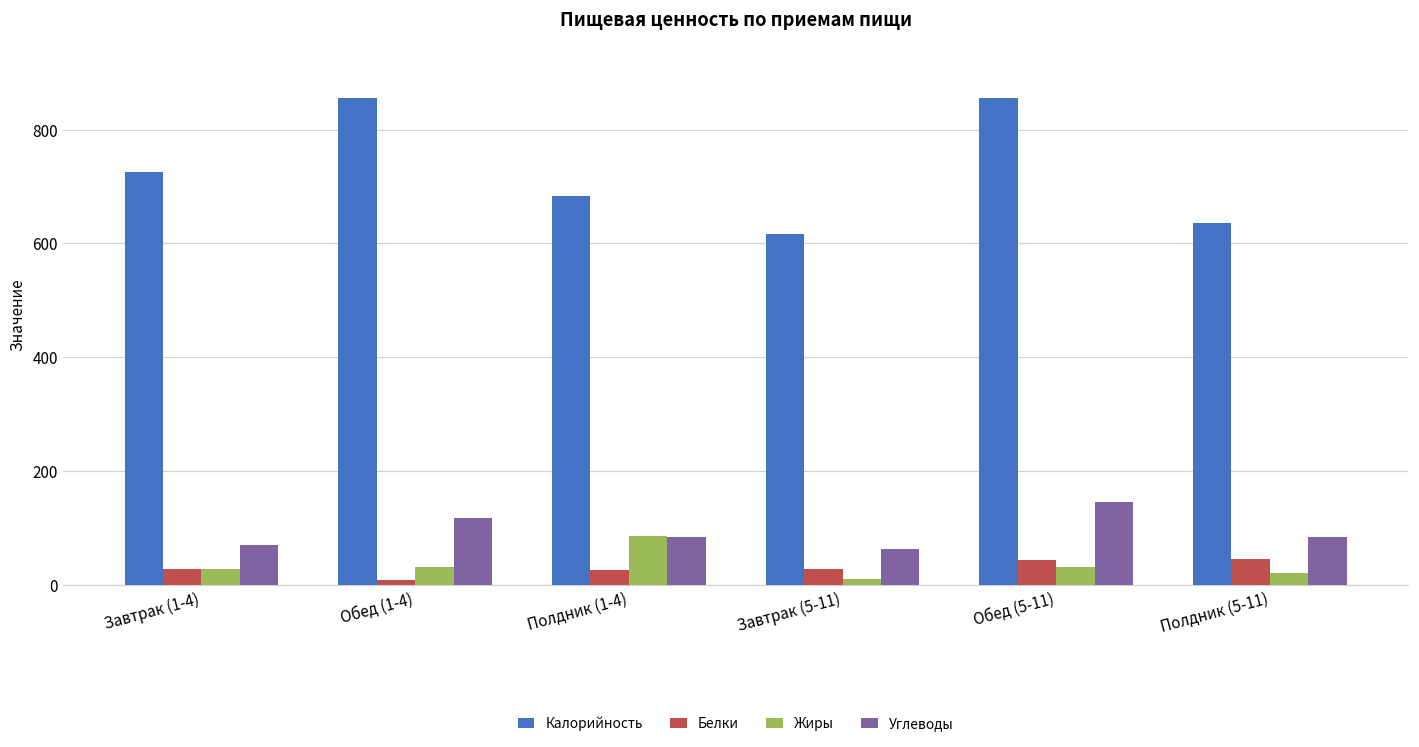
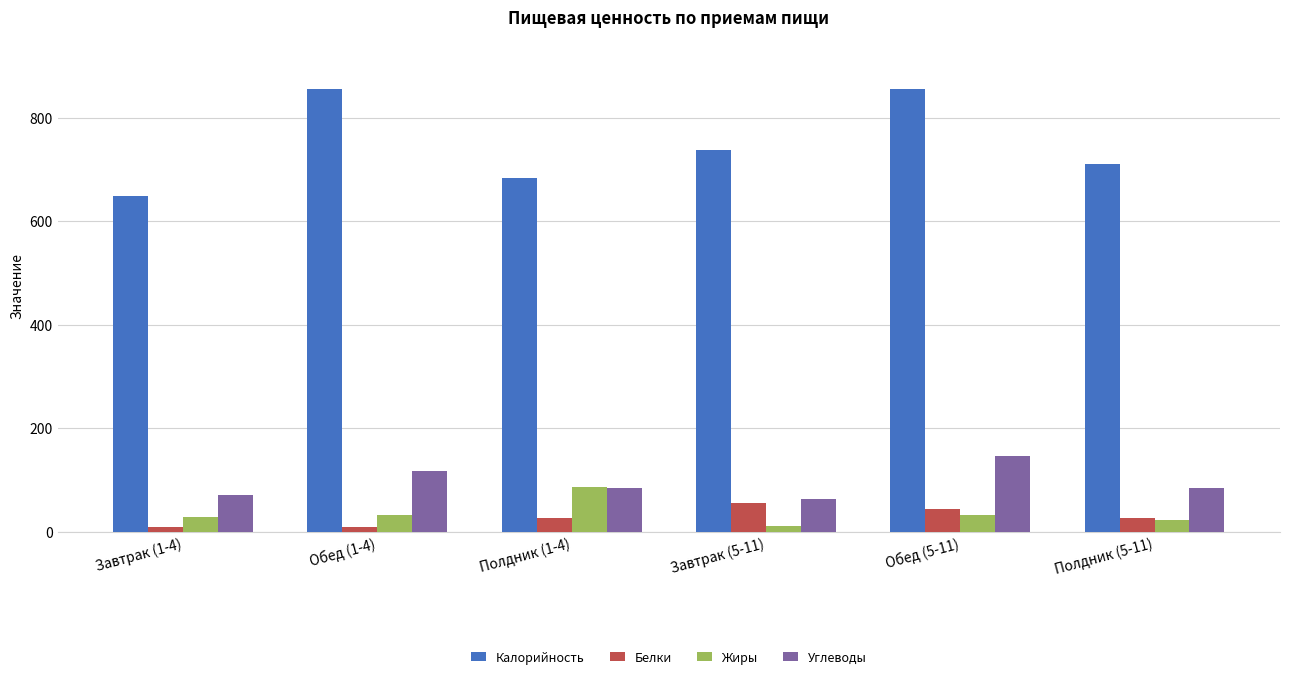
  {
    "Калорийность": {
-     "Завтрак (1-4)": 730,
+     "Завтрак (1-4)": 650,
      "Обед (1-4)": 860,
      "Полдник (1-4)": 680,
-     "Завтрак (5-11)": 620,
+     "Завтрак (5-11)": 740,
      "Обед (5-11)": 860,
-     "Полдник (5-11)": 640
+     "Полдник (5-11)": 710
    },
    "Белки": {
-     "Завтрак (1-4)": 30,
+     "Завтрак (1-4)": 10,
      "Обед (1-4)": 10,
      "Полдник (1-4)": 30,
-     "Завтрак (5-11)": 30,
+     "Завтрак (5-11)": 50,
      "Обед (5-11)": 40,
-     "Полдник (5-11)": 40
+     "Полдник (5-11)": 30
    },
    "Жиры": {
      "Завтрак (1-4)": 30,
      "Обед (1-4)": 30,
      "Полдник (1-4)": 90,
      "Завтрак (5-11)": 10,
      "Обед (5-11)": 30,
      "Полдник (5-11)": 20
    },
    "Углеводы": {
      "Завтрак (1-4)": 70,
      "Обед (1-4)": 120,
      "Полдник (1-4)": 80,
      "Завтрак (5-11)": 60,
      "Обед (5-11)": 150,
      "Полдник (5-11)": 80
    }
  }
